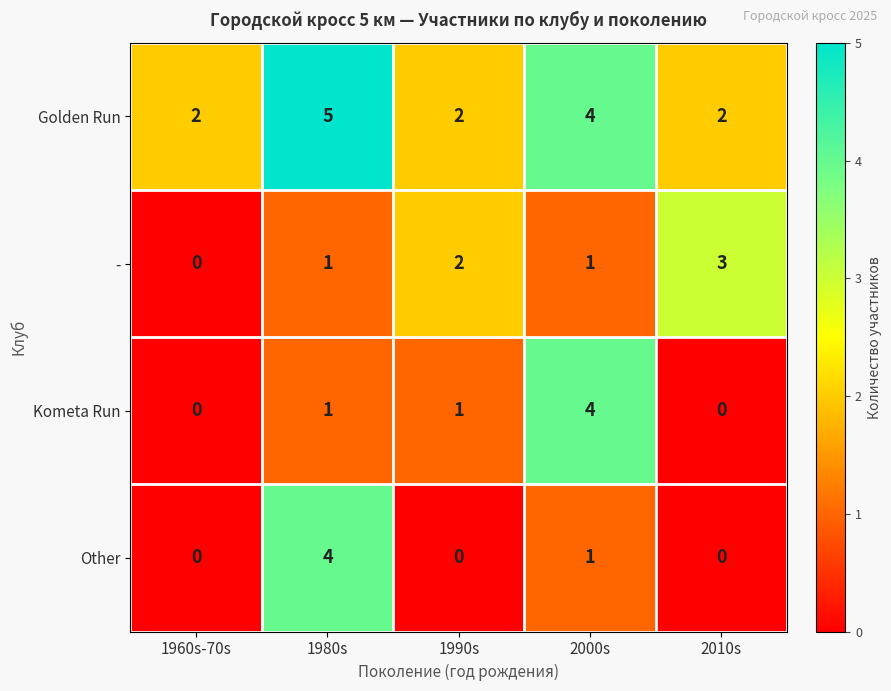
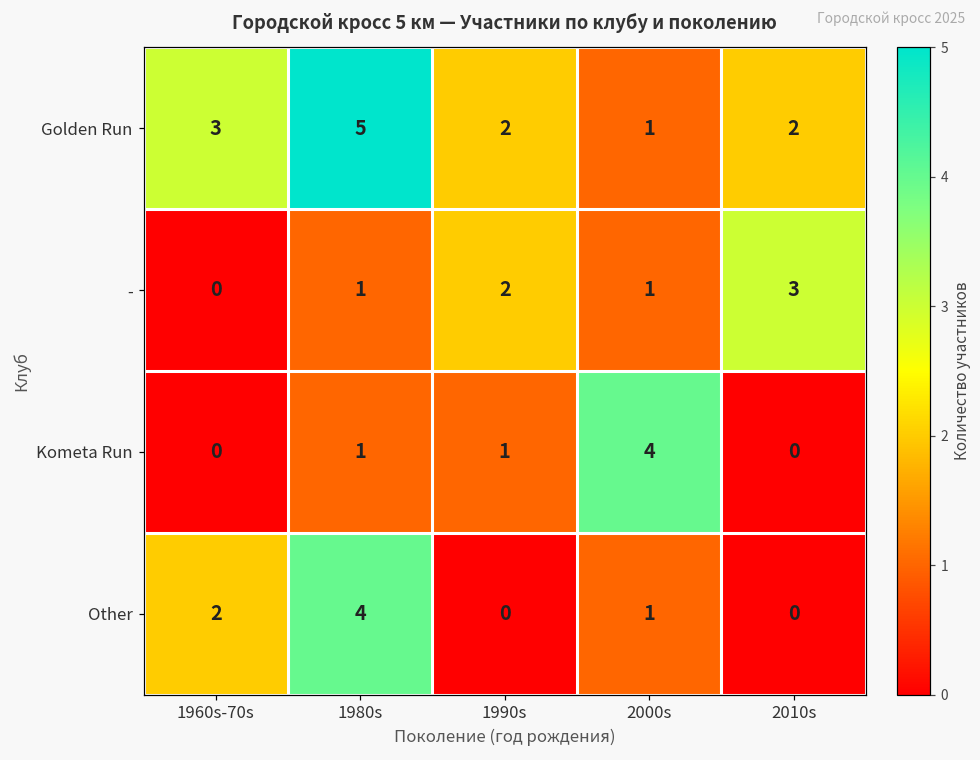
  {
    "Golden Run": {
-     "1960s-70s": 2,
+     "1960s-70s": 3,
      "1980s": 5,
      "1990s": 2,
-     "2000s": 4,
+     "2000s": 1,
      "2010s": 2
    },
    "-": {
      "1960s-70s": 0,
      "1980s": 1,
      "1990s": 2,
      "2000s": 1,
      "2010s": 3
    },
    "Kometa Run": {
      "1960s-70s": 0,
      "1980s": 1,
      "1990s": 1,
      "2000s": 4,
      "2010s": 0
    },
    "Other": {
-     "1960s-70s": 0,
+     "1960s-70s": 2,
      "1980s": 4,
      "1990s": 0,
      "2000s": 1,
      "2010s": 0
    }
  }
